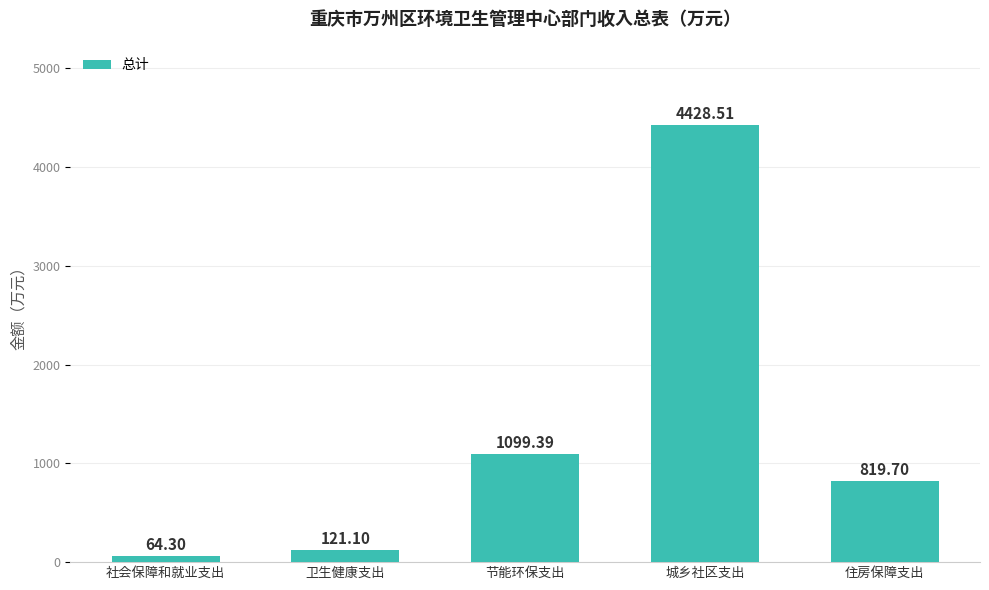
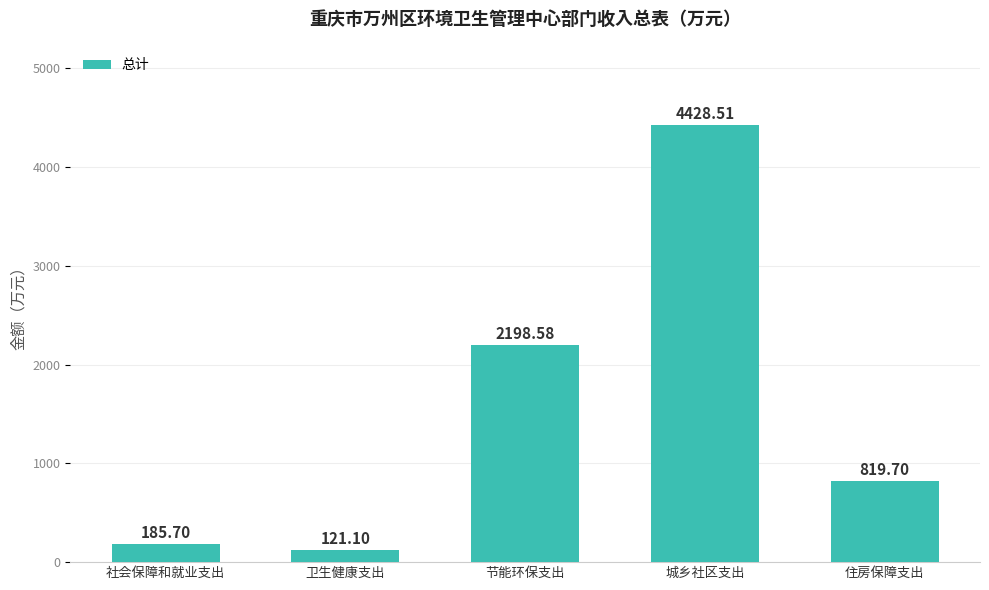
  {
-   "社会保障和就业支出": 64.30,
+   "社会保障和就业支出": 185.70,
    "卫生健康支出": 121.10,
-   "节能环保支出": 1099.39,
+   "节能环保支出": 2198.58,
    "城乡社区支出": 4428.51,
    "住房保障支出": 819.70
  }
